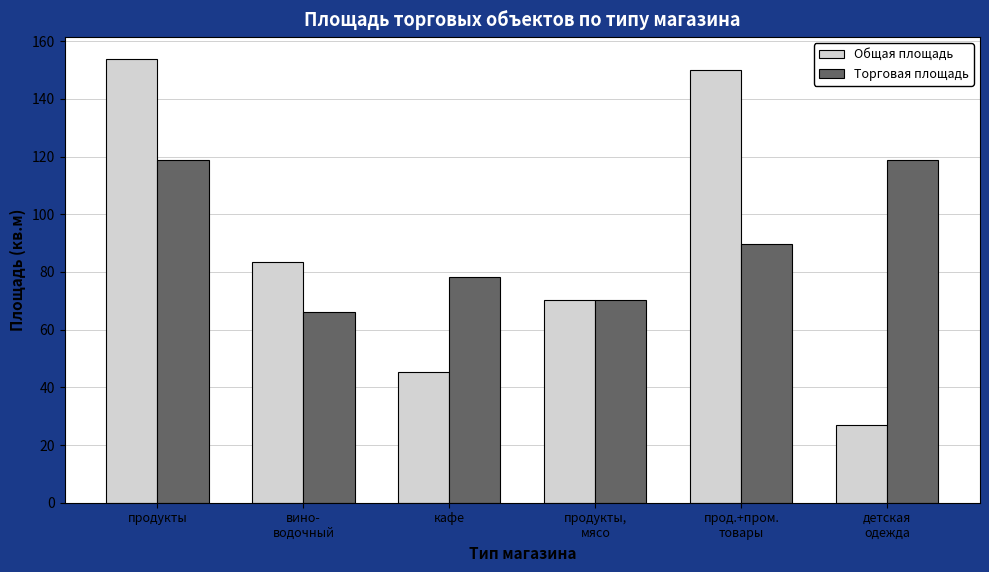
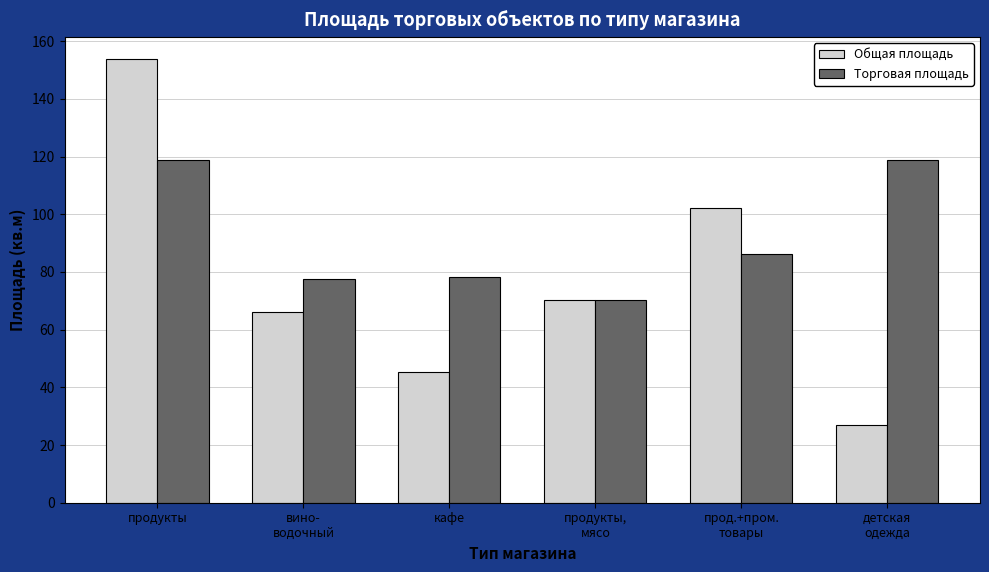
  {
    "Общая площадь": {
      "продукты": 154,
-     "вино- водочный": 83,
+     "вино- водочный": 66,
      "кафе": 45,
      "продукты, мясо": 70,
-     "прод.+пром. товары": 150,
+     "прод.+пром. товары": 102,
      "детская одежда": 27
    },
    "Торговая площадь": {
      "продукты": 119,
-     "вино- водочный": 66,
+     "вино- водочный": 78,
      "кафе": 78,
      "продукты, мясо": 70,
-     "прод.+пром. товары": 90,
+     "прод.+пром. товары": 86,
      "детская одежда": 119
    }
  }
